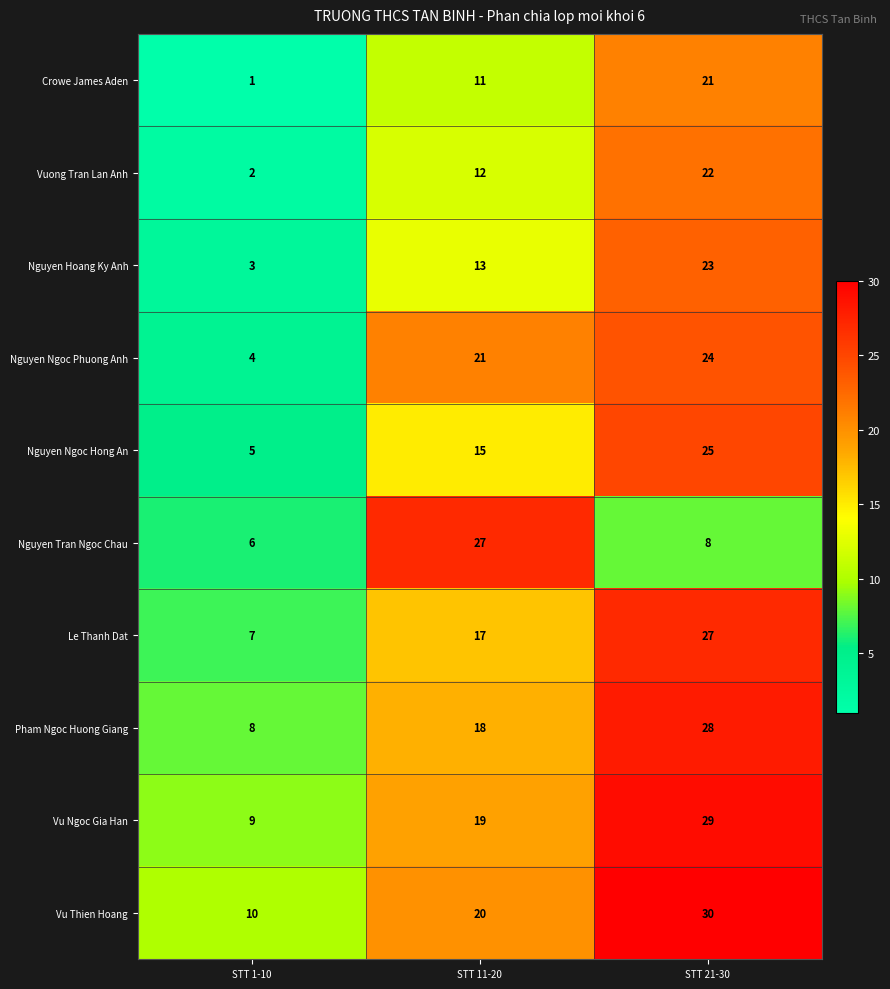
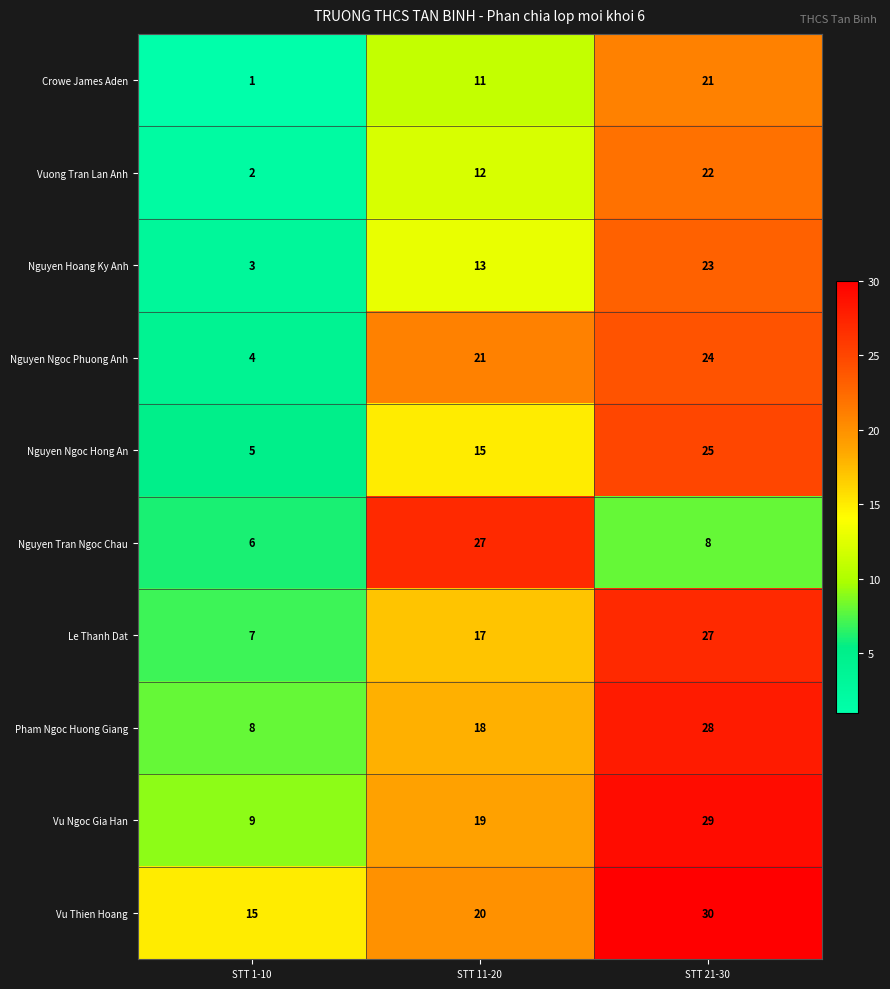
  {
    "Crowe James Aden": {
      "STT 1-10": 1,
      "STT 11-20": 11,
      "STT 21-30": 21
    },
    "Vuong Tran Lan Anh": {
      "STT 1-10": 2,
      "STT 11-20": 12,
      "STT 21-30": 22
    },
    "Nguyen Hoang Ky Anh": {
      "STT 1-10": 3,
      "STT 11-20": 13,
      "STT 21-30": 23
    },
    "Nguyen Ngoc Phuong Anh": {
      "STT 1-10": 4,
      "STT 11-20": 21,
      "STT 21-30": 24
    },
    "Nguyen Ngoc Hong An": {
      "STT 1-10": 5,
      "STT 11-20": 15,
      "STT 21-30": 25
    },
    "Nguyen Tran Ngoc Chau": {
      "STT 1-10": 6,
      "STT 11-20": 27,
      "STT 21-30": 8
    },
    "Le Thanh Dat": {
      "STT 1-10": 7,
      "STT 11-20": 17,
      "STT 21-30": 27
    },
    "Pham Ngoc Huong Giang": {
      "STT 1-10": 8,
      "STT 11-20": 18,
      "STT 21-30": 28
    },
    "Vu Ngoc Gia Han": {
      "STT 1-10": 9,
      "STT 11-20": 19,
      "STT 21-30": 29
    },
    "Vu Thien Hoang": {
-     "STT 1-10": 10,
+     "STT 1-10": 15,
      "STT 11-20": 20,
      "STT 21-30": 30
    }
  }
